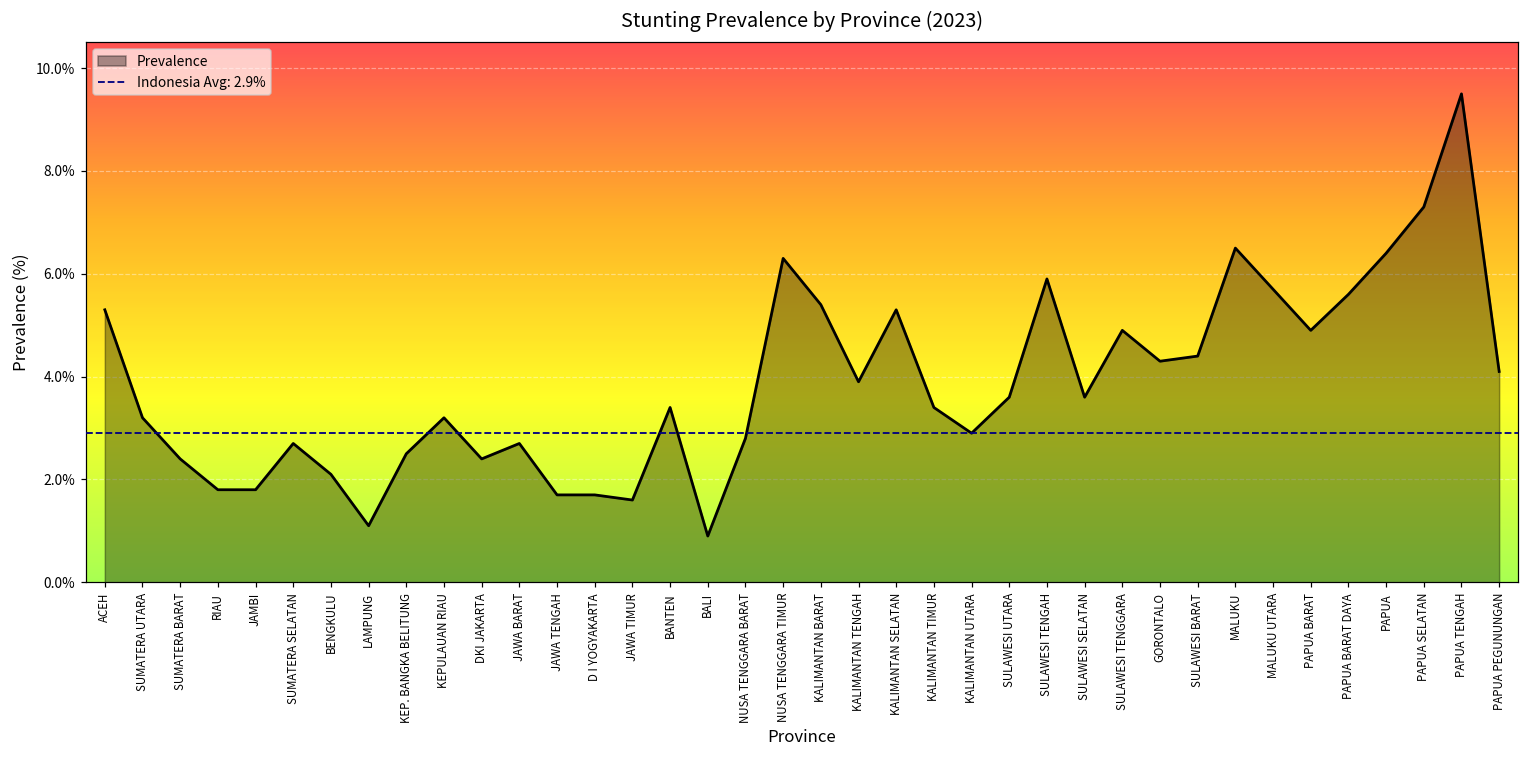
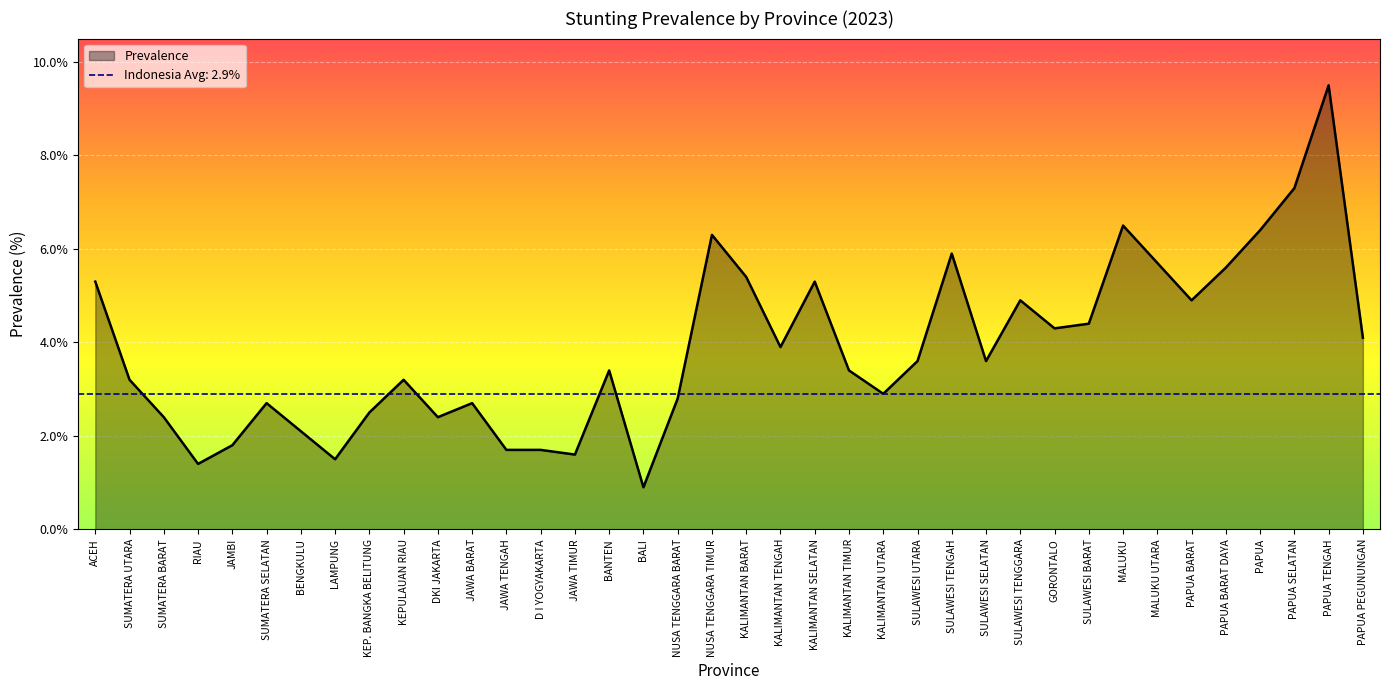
  {
    "ACEH": "5.3%",
    "SUMATERA UTARA": "3.2%",
    "SUMATERA BARAT": "2.4%",
-   "RIAU": "1.8%",
+   "RIAU": "1.4%",
    "JAMBI": "1.8%",
    "SUMATERA SELATAN": "2.7%",
    "BENGKULU": "2.1%",
-   "LAMPUNG": "1.1%",
+   "LAMPUNG": "1.5%",
    "KEP. BANGKA BELITUNG": "2.5%",
    "KEPULAUAN RIAU": "3.2%",
    "DKI JAKARTA": "2.4%",
    "JAWA BARAT": "2.7%",
    "JAWA TENGAH": "1.7%",
    "D I YOGYAKARTA": "1.7%",
    "JAWA TIMUR": "1.6%",
    "BANTEN": "3.4%",
    "BALI": "0.9%",
    "NUSA TENGGARA BARAT": "2.8%",
    "NUSA TENGGARA TIMUR": "6.3%",
    "KALIMANTAN BARAT": "5.4%",
    "KALIMANTAN TENGAH": "3.9%",
    "KALIMANTAN SELATAN": "5.3%",
    "KALIMANTAN TIMUR": "3.4%",
    "KALIMANTAN UTARA": "2.9%",
    "SULAWESI UTARA": "3.6%",
    "SULAWESI TENGAH": "5.9%",
    "SULAWESI SELATAN": "3.6%",
    "SULAWESI TENGGARA": "4.9%",
    "GORONTALO": "4.3%",
    "SULAWESI BARAT": "4.4%",
    "MALUKU": "6.5%",
    "MALUKU UTARA": "5.7%",
    "PAPUA BARAT": "4.9%",
    "PAPUA BARAT DAYA": "5.6%",
    "PAPUA": "6.4%",
    "PAPUA SELATAN": "7.3%",
    "PAPUA TENGAH": "9.5%",
    "PAPUA PEGUNUNGAN": "4.1%"
  }
